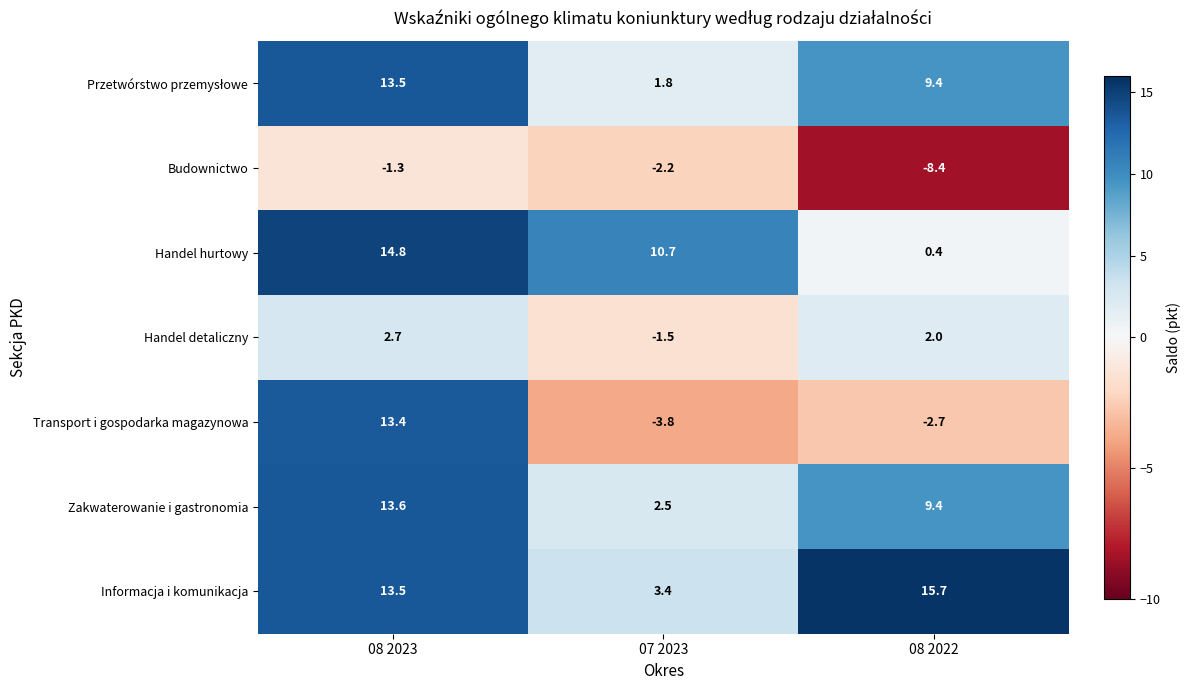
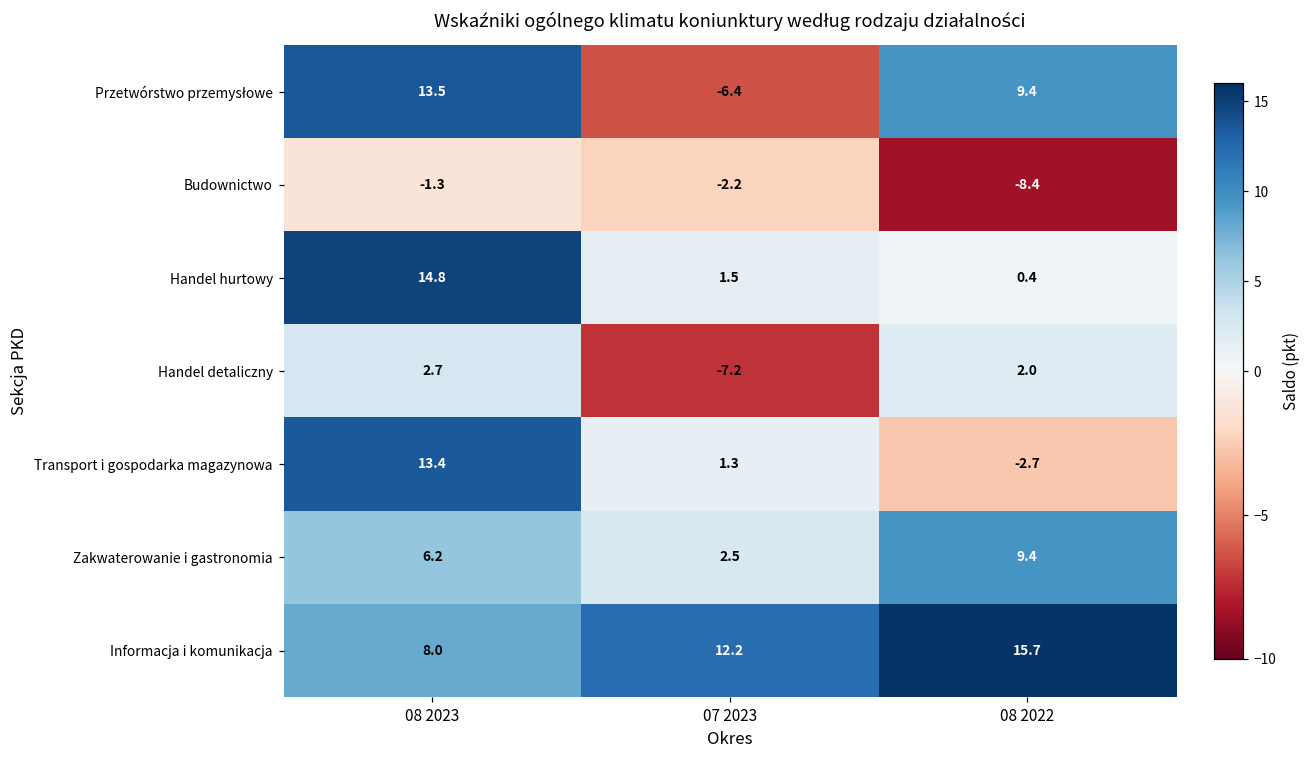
  {
    "Przetwórstwo przemysłowe": {
      "08 2023": 13.5,
-     "07 2023": 1.8,
+     "07 2023": -6.4,
      "08 2022": 9.4
    },
    "Budownictwo": {
      "08 2023": -1.3,
      "07 2023": -2.2,
      "08 2022": -8.4
    },
    "Handel hurtowy": {
      "08 2023": 14.8,
-     "07 2023": 10.7,
+     "07 2023": 1.5,
      "08 2022": 0.4
    },
    "Handel detaliczny": {
      "08 2023": 2.7,
-     "07 2023": -1.5,
+     "07 2023": -7.2,
      "08 2022": 2.0
    },
    "Transport i gospodarka magazynowa": {
      "08 2023": 13.4,
-     "07 2023": -3.8,
+     "07 2023": 1.3,
      "08 2022": -2.7
    },
    "Zakwaterowanie i gastronomia": {
-     "08 2023": 13.6,
+     "08 2023": 6.2,
      "07 2023": 2.5,
      "08 2022": 9.4
    },
    "Informacja i komunikacja": {
-     "08 2023": 13.5,
-     "07 2023": 3.4,
+     "08 2023": 8.0,
+     "07 2023": 12.2,
      "08 2022": 15.7
    }
  }
